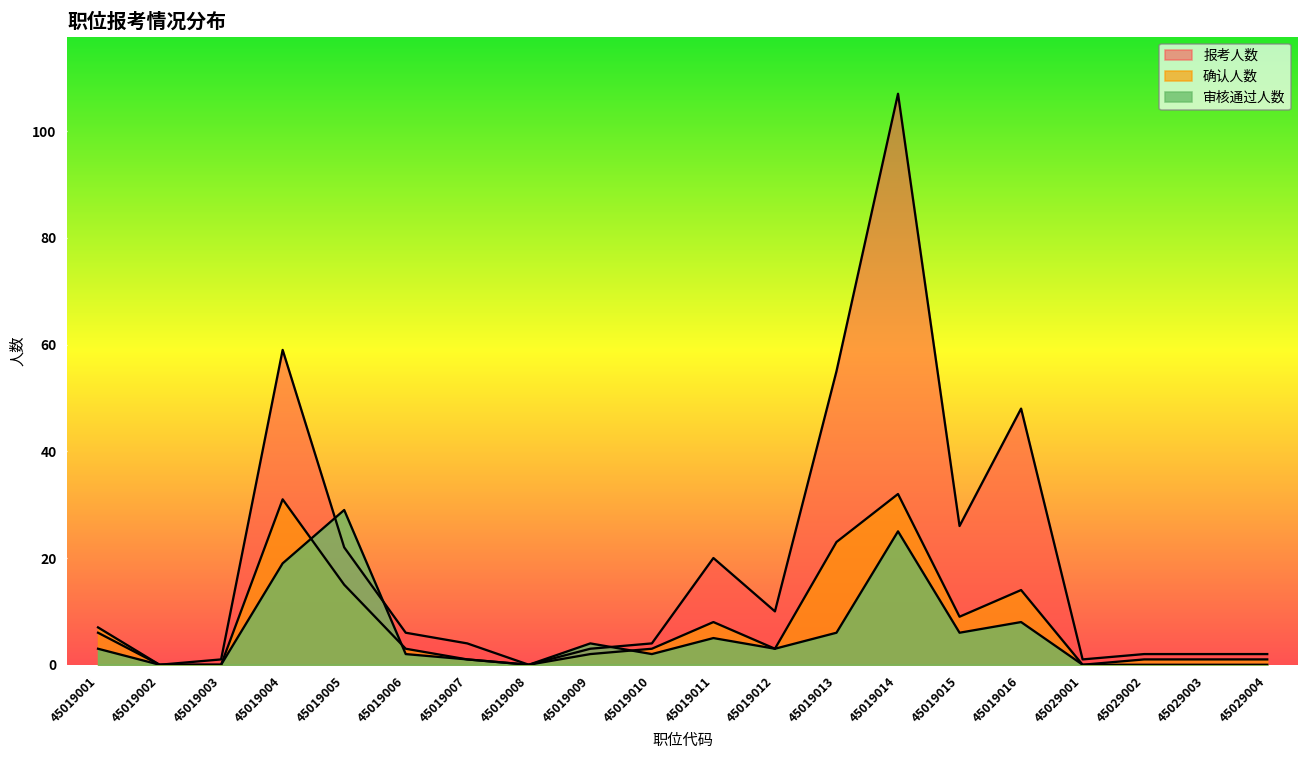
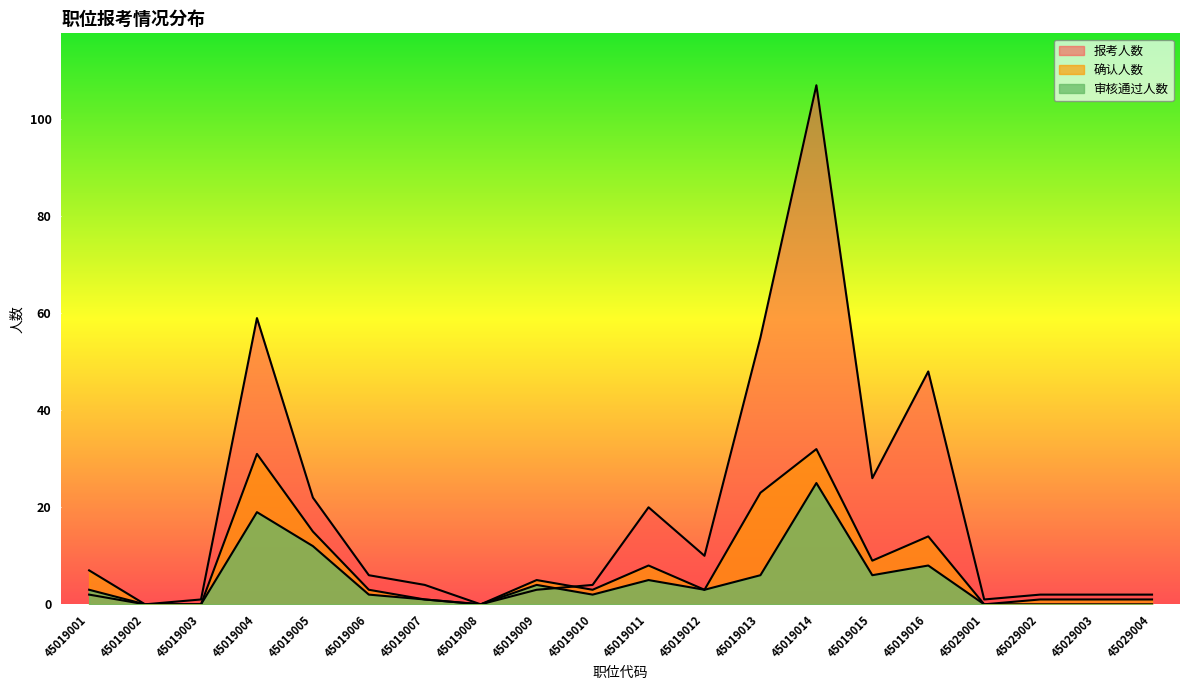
  {
    "报考人数": {
-     "45019001": 6,
+     "45019001": 2,
      "45019003": 1,
      "45019004": 59,
      "45019005": 22,
      "45019006": 6,
      "45019007": 4,
      "45019009": 3,
      "45019010": 4,
      "45019011": 20,
      "45019012": 10,
      "45019013": 55,
      "45019014": 107,
      "45019015": 26,
      "45019016": 48,
      "45029001": 1,
      "45029002": 2,
      "45029003": 2,
      "45029004": 2
    },
    "确认人数": {
      "45019001": 7,
      "45019004": 31,
      "45019005": 15,
      "45019006": 3,
-     "45019009": 2,
+     "45019009": 5,
      "45019010": 3,
      "45019011": 8,
      "45019013": 23,
      "45019014": 32,
      "45019015": 9,
      "45019016": 14,
      "45029002": 1,
      "45029003": 1,
      "45029004": 1
    },
    "审核通过人数": {
      "45019001": 3,
      "45019004": 19,
-     "45019005": 29,
+     "45019005": 12,
      "45019006": 2,
      "45019009": 4,
      "45019010": 2,
      "45019011": 5,
      "45019013": 6,
      "45019014": 25,
      "45019015": 6,
      "45019016": 8,
      "45029002": 0,
      "45029003": 0,
      "45029004": 0
    }
  }
